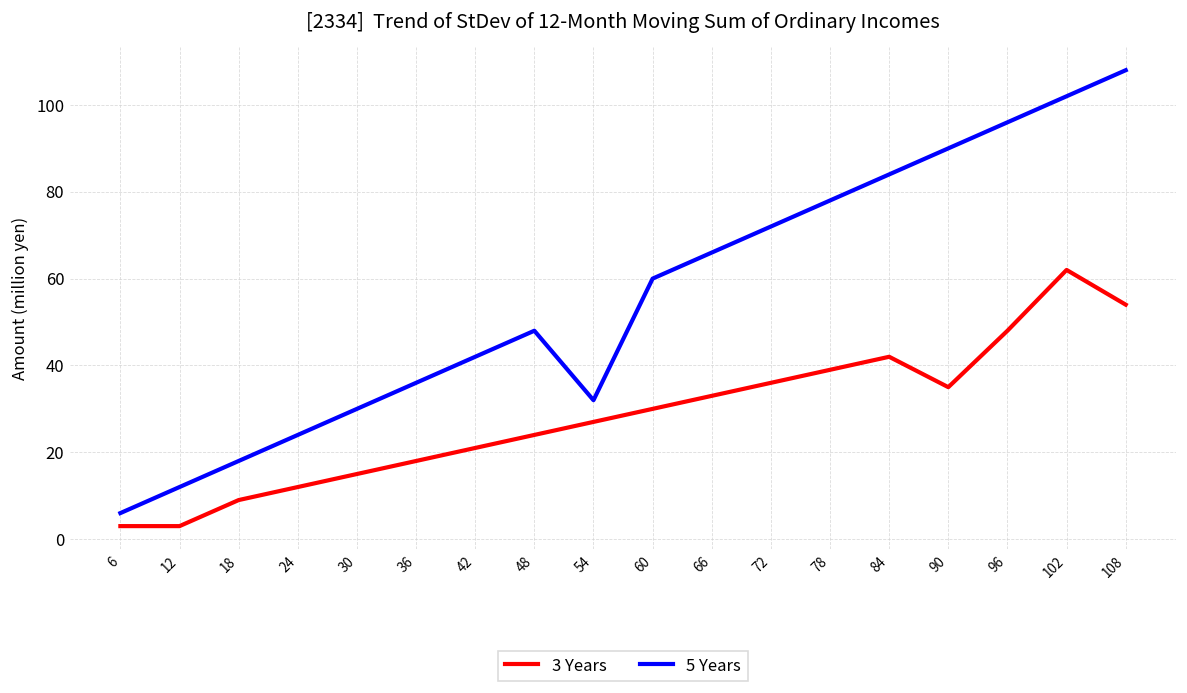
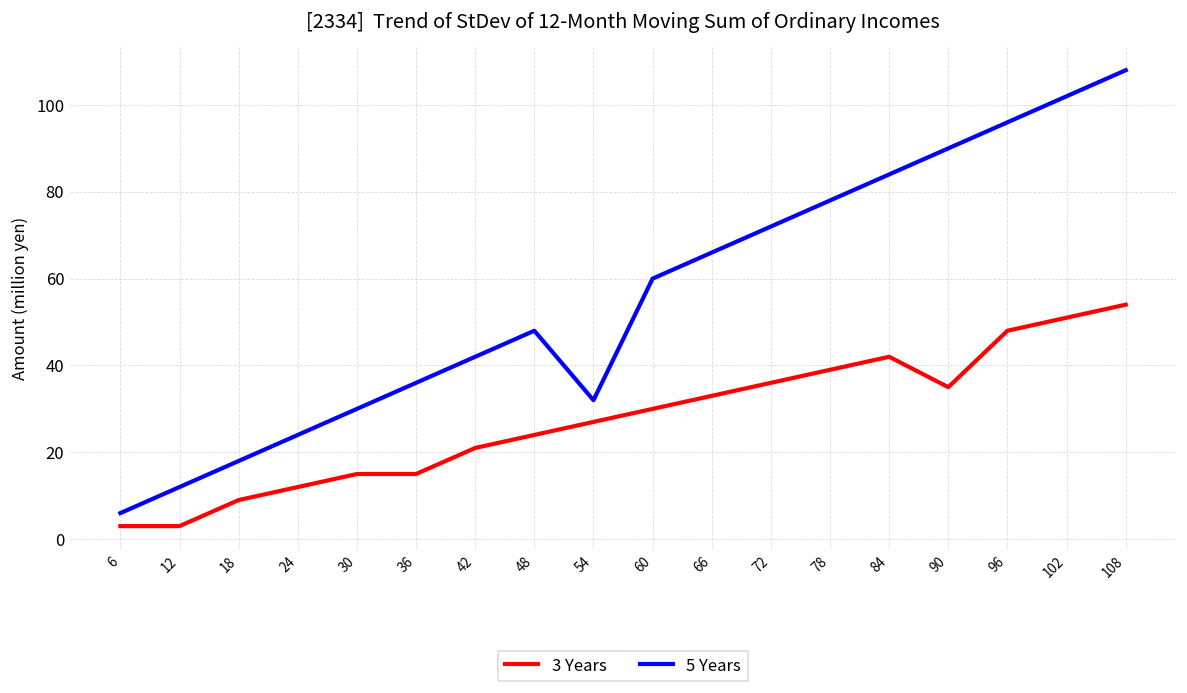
  {
    "3 Years": {
      "6": 3,
      "12": 3,
      "18": 9,
      "24": 12,
      "30": 15,
-     "36": 18,
+     "36": 15,
      "42": 21,
      "48": 24,
      "54": 27,
      "60": 30,
      "66": 33,
      "72": 36,
      "78": 39,
      "84": 42,
      "90": 35,
      "96": 48,
-     "102": 62,
+     "102": 51,
      "108": 54
    },
    "5 Years": {
      "6": 6,
      "12": 12,
      "18": 18,
      "24": 24,
      "30": 30,
      "36": 36,
      "42": 42,
      "48": 48,
      "54": 32,
      "60": 60,
      "66": 66,
      "72": 72,
      "78": 78,
      "84": 84,
      "90": 90,
      "96": 96,
      "102": 102,
      "108": 108
    }
  }
